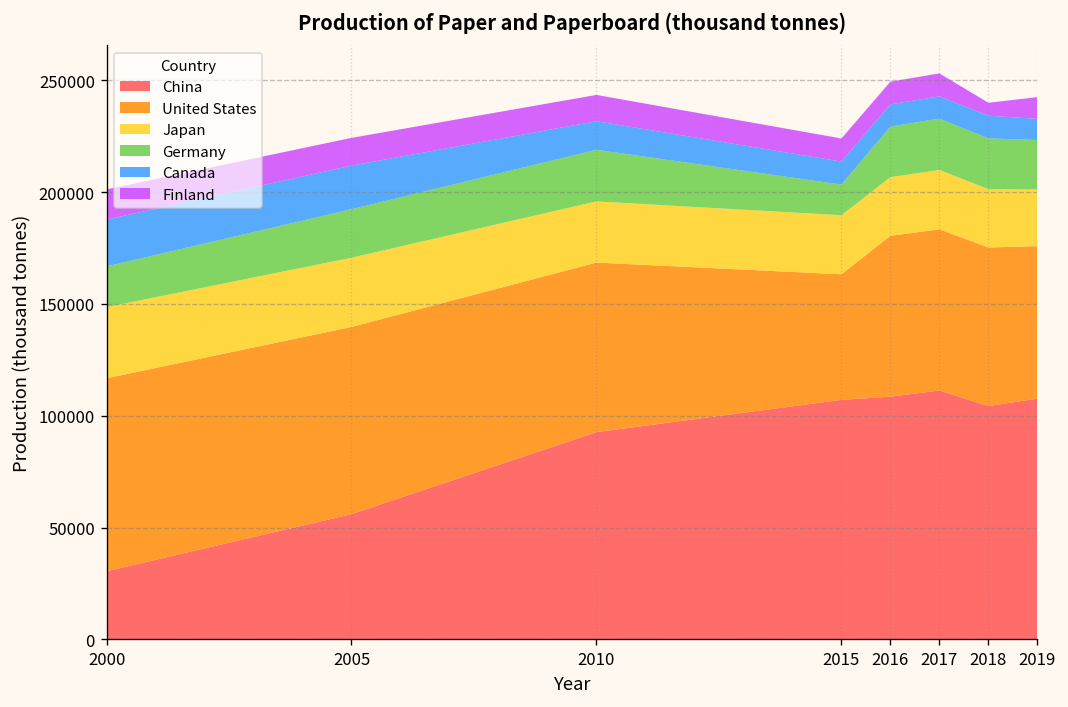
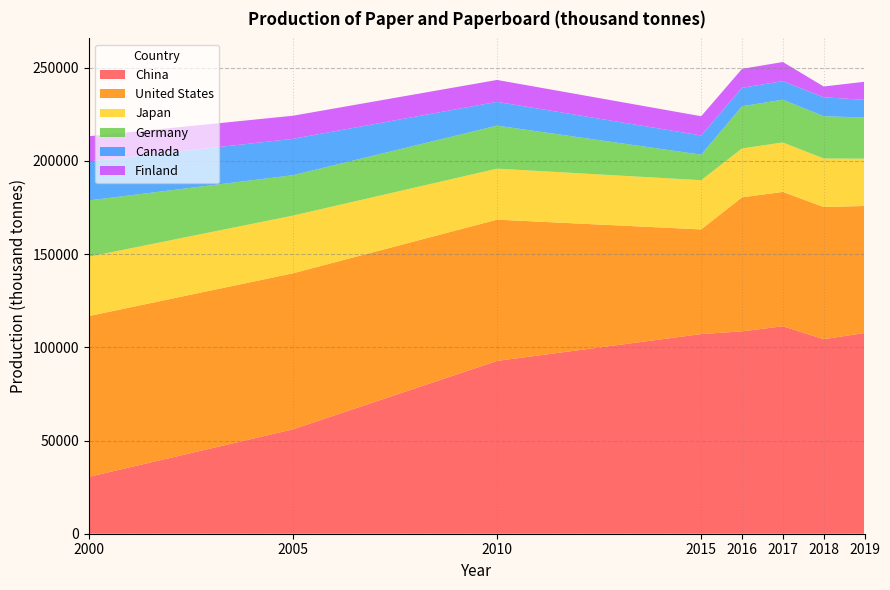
  {
    "China": {
      "2000": 31000,
      "2005": 56000,
      "2010": 93000,
      "2015": 107000,
      "2016": 109000,
      "2017": 111000,
      "2018": 104000,
      "2019": 108000
    },
    "United States": {
      "2000": 86000,
      "2005": 84000,
      "2010": 76000,
      "2015": 56000,
      "2016": 72000,
      "2017": 72000,
      "2018": 71000,
      "2019": 68000
    },
    "Japan": {
      "2000": 32000,
      "2005": 31000,
      "2010": 27000,
      "2015": 26000,
      "2016": 26000,
      "2017": 27000,
      "2018": 26000,
      "2019": 25000
    },
    "Germany": {
-     "2000": 18000,
+     "2000": 30000,
      "2005": 22000,
      "2010": 23000,
      "2015": 14000,
      "2016": 23000,
      "2017": 23000,
      "2018": 23000,
      "2019": 22000
    },
    "Canada": {
      "2000": 21000,
      "2005": 19000,
      "2010": 13000,
      "2015": 10000,
      "2016": 10000,
      "2017": 10000,
      "2018": 10000,
      "2019": 9000
    },
    "Finland": {
      "2000": 14000,
      "2005": 12000,
      "2010": 12000,
      "2015": 10000,
      "2016": 10000,
      "2017": 10000,
      "2018": 6000,
      "2019": 10000
    }
  }
